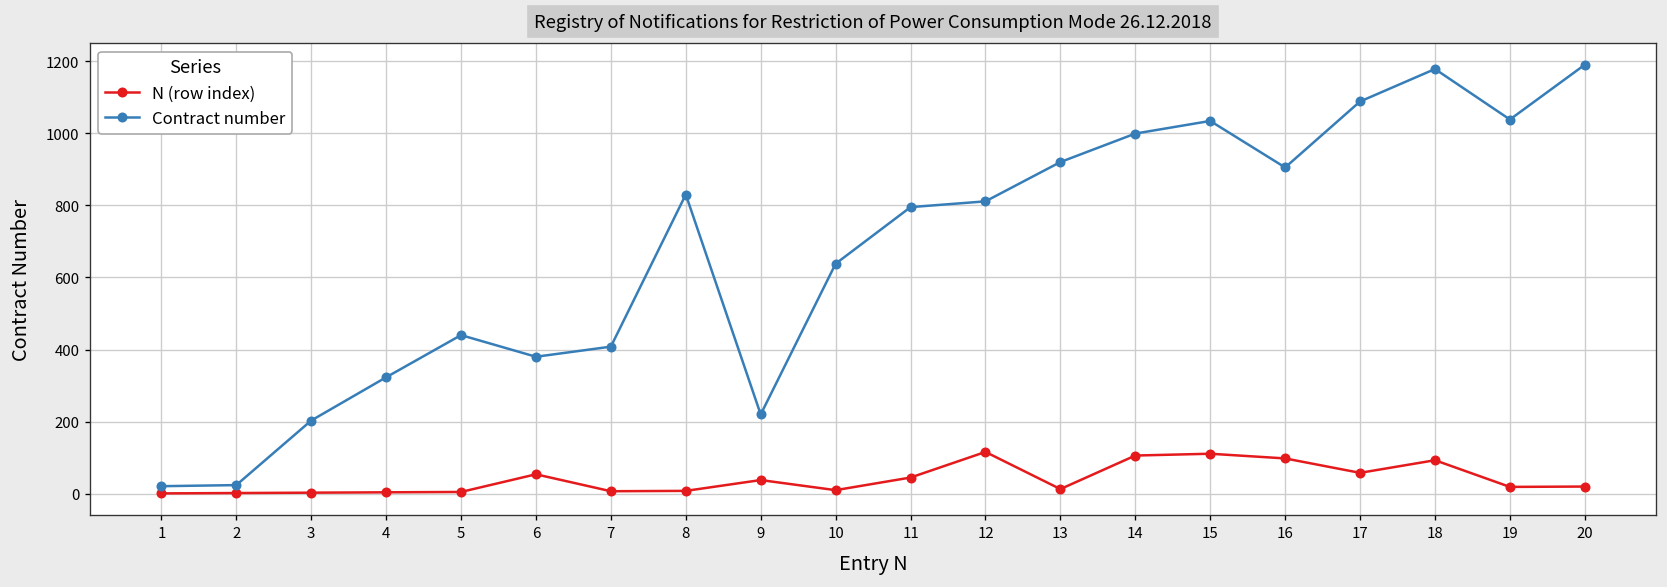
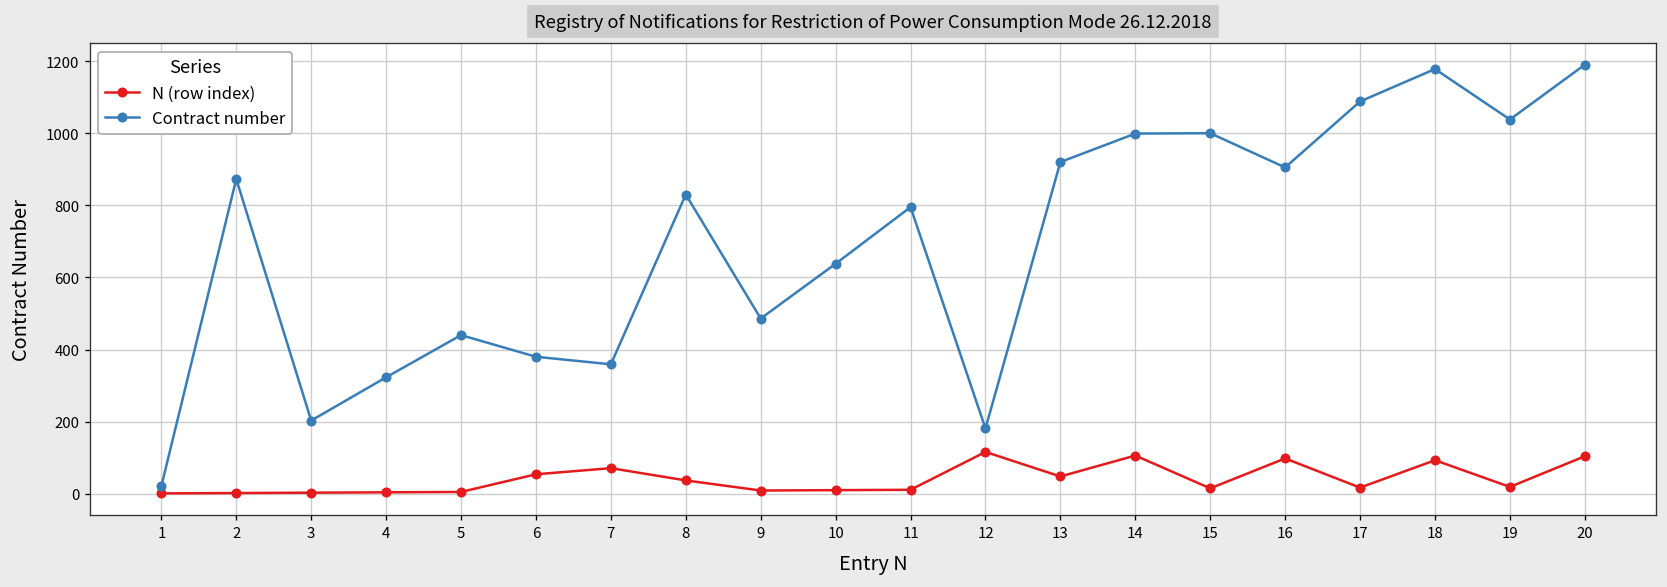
  {
    "N (row index)": {
      "1": 0,
      "2": 0,
      "3": 0,
      "4": 0,
      "5": 10,
      "6": 50,
-     "7": 10,
-     "8": 10,
-     "9": 40,
+     "7": 70,
+     "8": 40,
+     "9": 10,
      "10": 10,
-     "11": 50,
+     "11": 10,
      "12": 120,
-     "13": 10,
+     "13": 50,
      "14": 110,
-     "15": 110,
+     "15": 20,
      "16": 100,
-     "17": 60,
+     "17": 20,
      "18": 90,
      "19": 20,
-     "20": 20
+     "20": 100
    },
    "Contract number": {
      "1": 20,
-     "2": 20,
+     "2": 870,
      "3": 200,
      "4": 320,
      "5": 440,
      "6": 380,
-     "7": 410,
+     "7": 360,
      "8": 830,
-     "9": 220,
+     "9": 490,
      "10": 640,
      "11": 800,
-     "12": 810,
+     "12": 180,
      "13": 920,
      "14": 1000,
-     "15": 1030,
+     "15": 1000,
      "16": 910,
      "17": 1090,
      "18": 1180,
      "19": 1040,
      "20": 1190
    }
  }
